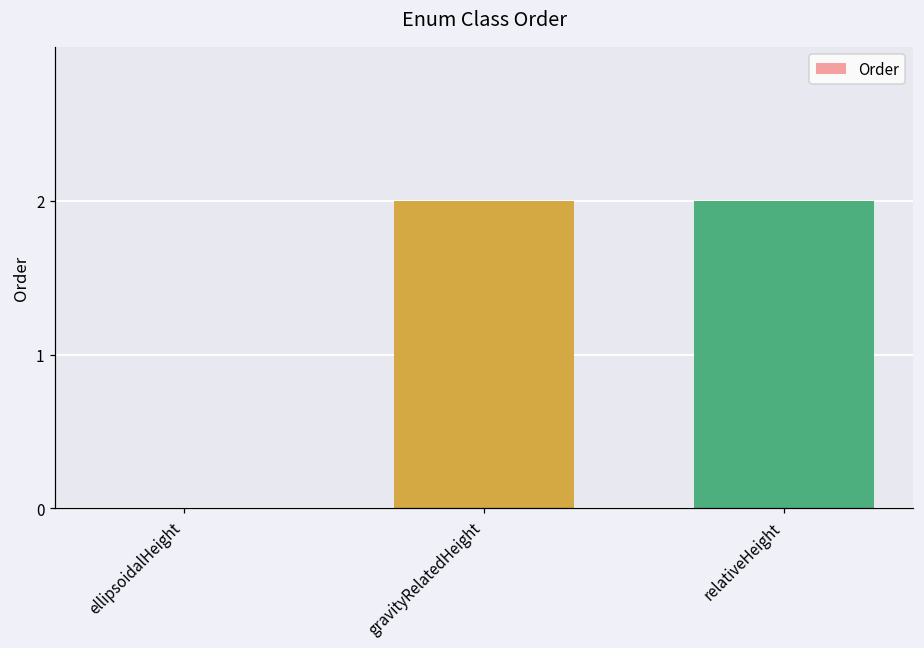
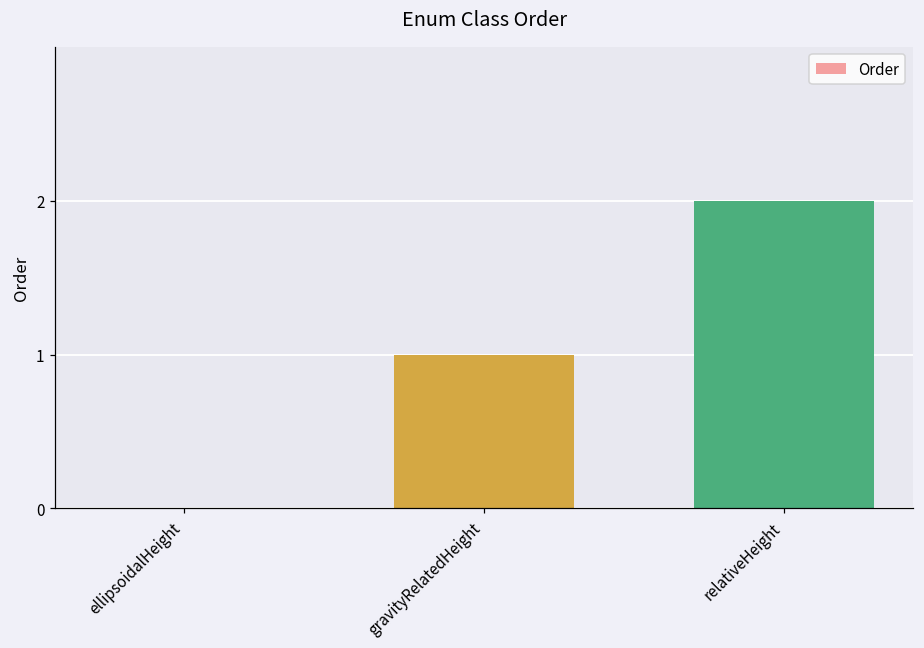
  {
    "ellipsoidalHeight": 0,
-   "gravityRelatedHeight": 2,
+   "gravityRelatedHeight": 1,
    "relativeHeight": 2
  }
